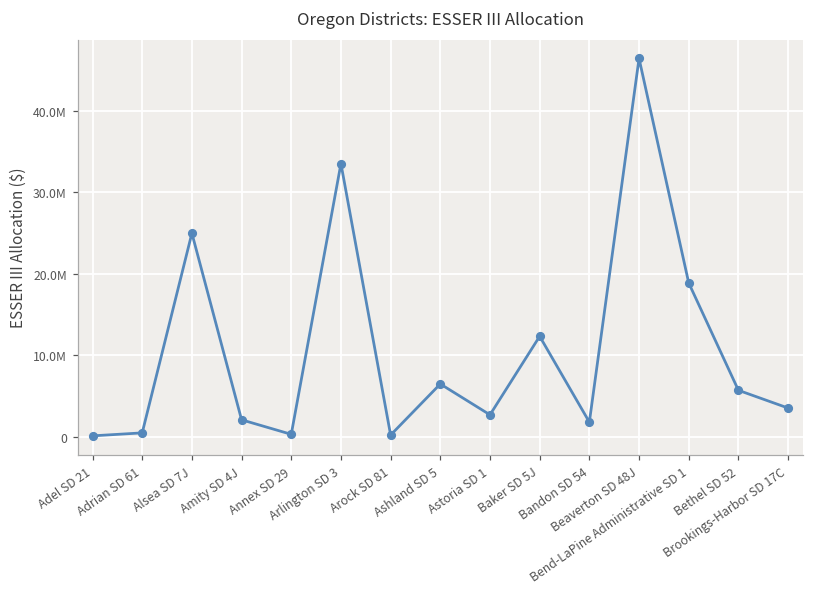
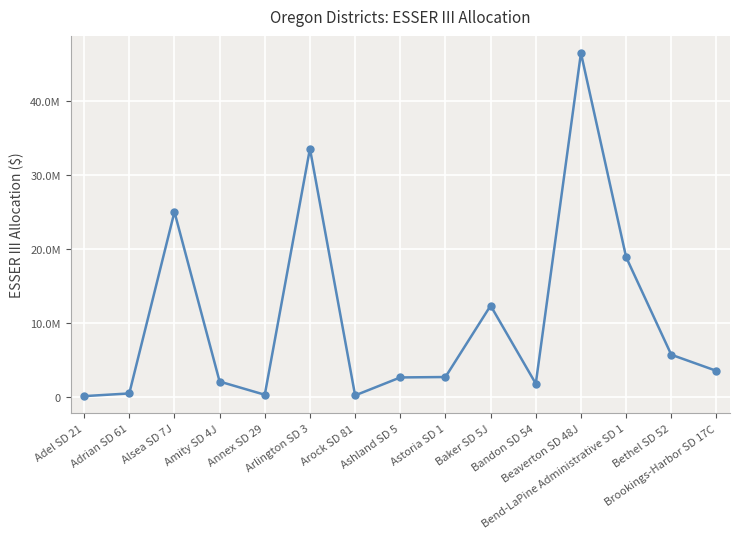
  {
    "Adel SD 21": 0,
    "Adrian SD 61": 0,
    "Alsea SD 7J": 25000000,
    "Amity SD 4J": 2000000,
    "Annex SD 29": 0,
    "Arlington SD 3": 34000000,
    "Arock SD 81": 0,
-   "Ashland SD 5": 6000000,
+   "Ashland SD 5": 3000000,
    "Astoria SD 1": 3000000,
    "Baker SD 5J": 12000000,
    "Bandon SD 54": 2000000,
    "Beaverton SD 48J": 46000000,
    "Bend-LaPine Administrative SD 1": 19000000,
    "Bethel SD 52": 6000000,
    "Brookings-Harbor SD 17C": 4000000
  }
